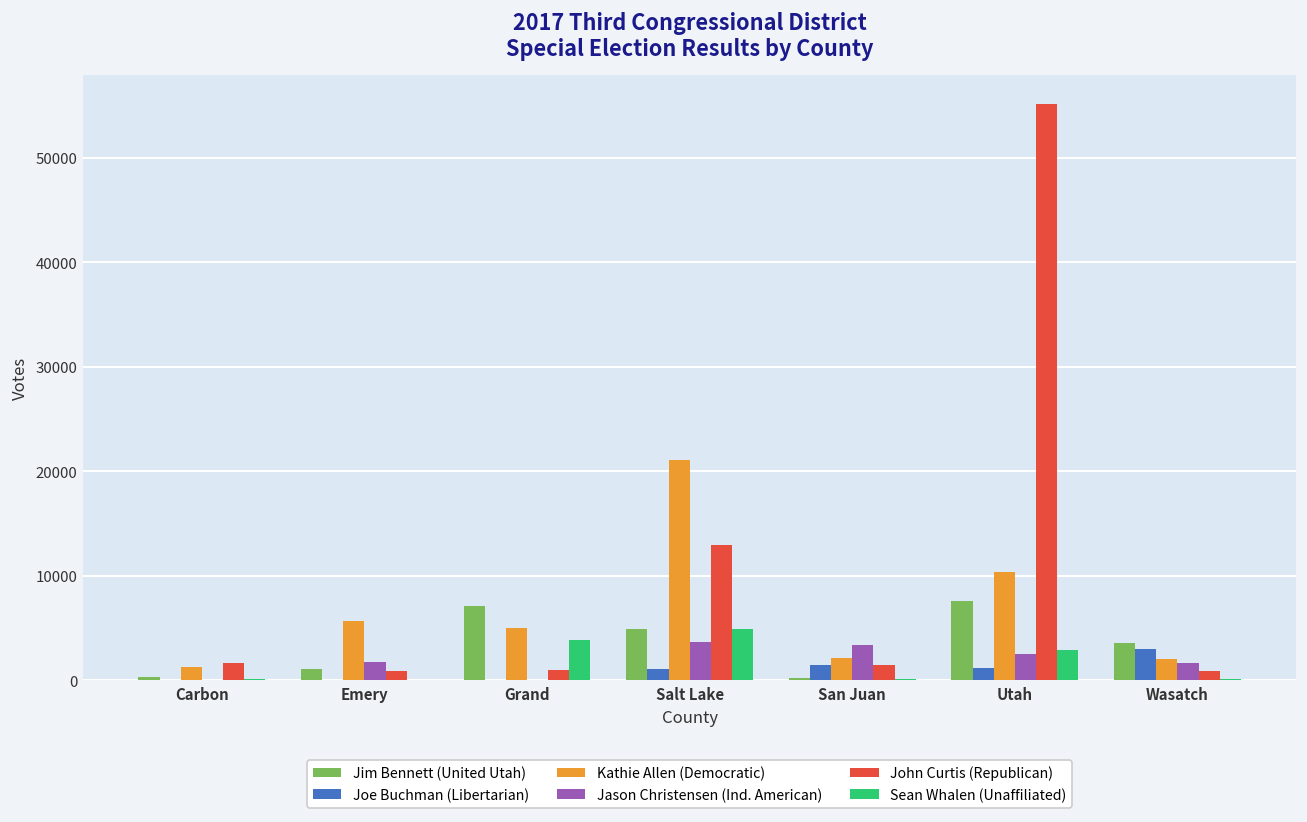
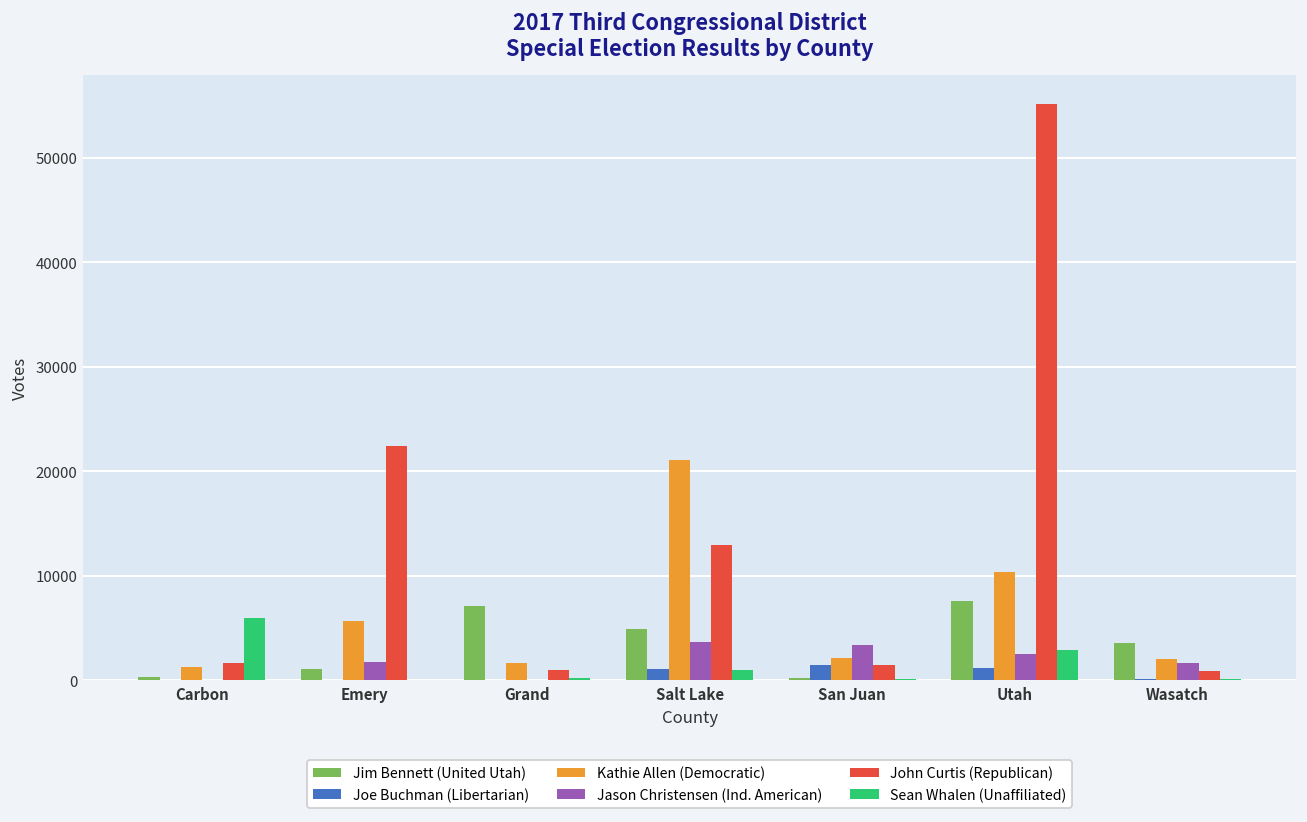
  {
    "Jim Bennett (United Utah)": {
      "Carbon": 0,
      "Emery": 1000,
      "Grand": 7000,
      "Salt Lake": 5000,
      "Utah": 8000,
      "Wasatch": 4000
    },
    "Joe Buchman (Libertarian)": {
      "Salt Lake": 1000,
      "San Juan": 1000,
      "Utah": 1000,
-     "Wasatch": 3000
+     "Wasatch": 0
    },
    "Kathie Allen (Democratic)": {
      "Carbon": 1000,
      "Emery": 6000,
-     "Grand": 5000,
+     "Grand": 2000,
      "Salt Lake": 21000,
      "San Juan": 2000,
      "Utah": 10000,
      "Wasatch": 2000
    },
    "Jason Christensen (Ind. American)": {
      "Emery": 2000,
      "Salt Lake": 4000,
      "San Juan": 3000,
      "Utah": 3000,
      "Wasatch": 2000
    },
    "John Curtis (Republican)": {
      "Carbon": 2000,
-     "Emery": 1000,
+     "Emery": 22000,
      "Grand": 1000,
      "Salt Lake": 13000,
      "San Juan": 1000,
      "Utah": 55000,
      "Wasatch": 1000
    },
    "Sean Whalen (Unaffiliated)": {
-     "Carbon": 0,
-     "Grand": 4000,
-     "Salt Lake": 5000,
+     "Carbon": 6000,
+     "Grand": 0,
+     "Salt Lake": 1000,
      "Utah": 3000
    }
  }
